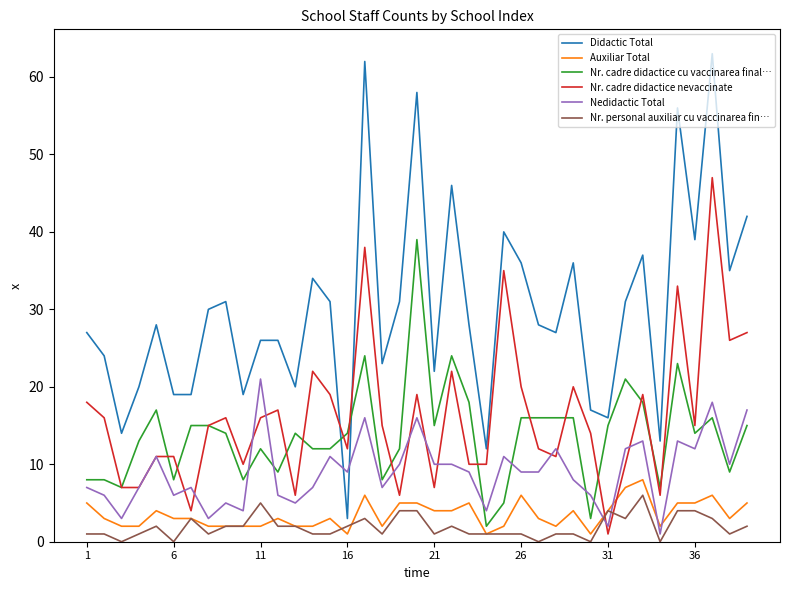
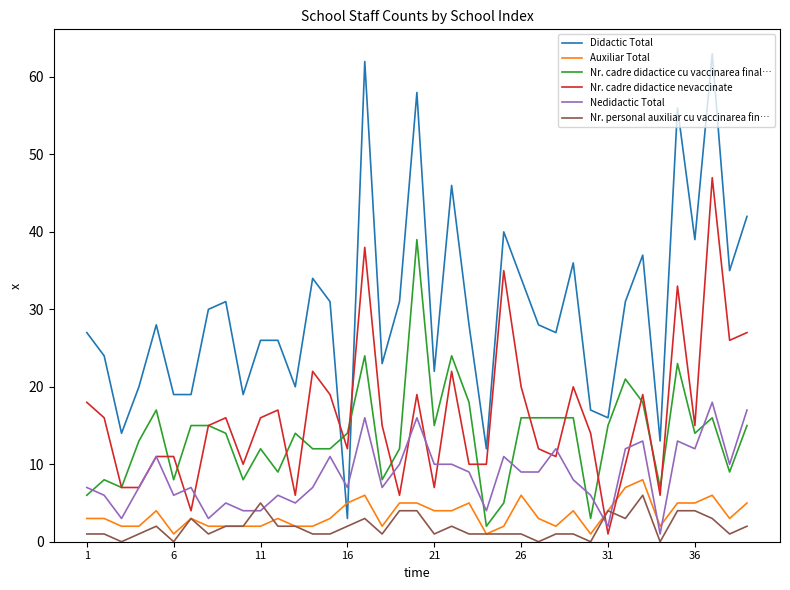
  {
    "Didactic Total": {
      "1": 27,
      "6": 19,
      "11": 26,
      "16": 3,
      "21": 22,
-     "26": 36,
+     "26": 34,
      "31": 16,
      "36": 39
    },
    "Auxiliar Total": {
-     "1": 5,
-     "6": 3,
+     "1": 3,
+     "6": 1,
      "11": 2,
-     "16": 1,
+     "16": 5,
      "21": 4,
      "26": 6,
      "36": 5
    },
    "Nr. cadre didactice cu vaccinarea final…": {
-     "1": 8,
+     "1": 6,
      "6": 8,
      "11": 12,
      "16": 14,
      "21": 15,
      "26": 16,
      "31": 15,
      "36": 14
    },
    "Nr. cadre didactice nevaccinate": {
      "1": 18,
      "6": 11,
      "11": 16,
      "16": 12,
      "21": 7,
      "26": 20,
      "31": 1,
      "36": 15
    },
    "Nedidactic Total": {
      "1": 7,
      "6": 6,
-     "11": 21,
-     "16": 9,
+     "11": 4,
+     "16": 7,
      "21": 10,
      "26": 9,
      "31": 2,
      "36": 12
    },
    "Nr. personal auxiliar cu vaccinarea fin…": {
      "1": 1,
      "6": 0,
      "11": 5,
      "16": 2,
      "21": 1,
      "26": 1,
      "36": 4
    }
  }
